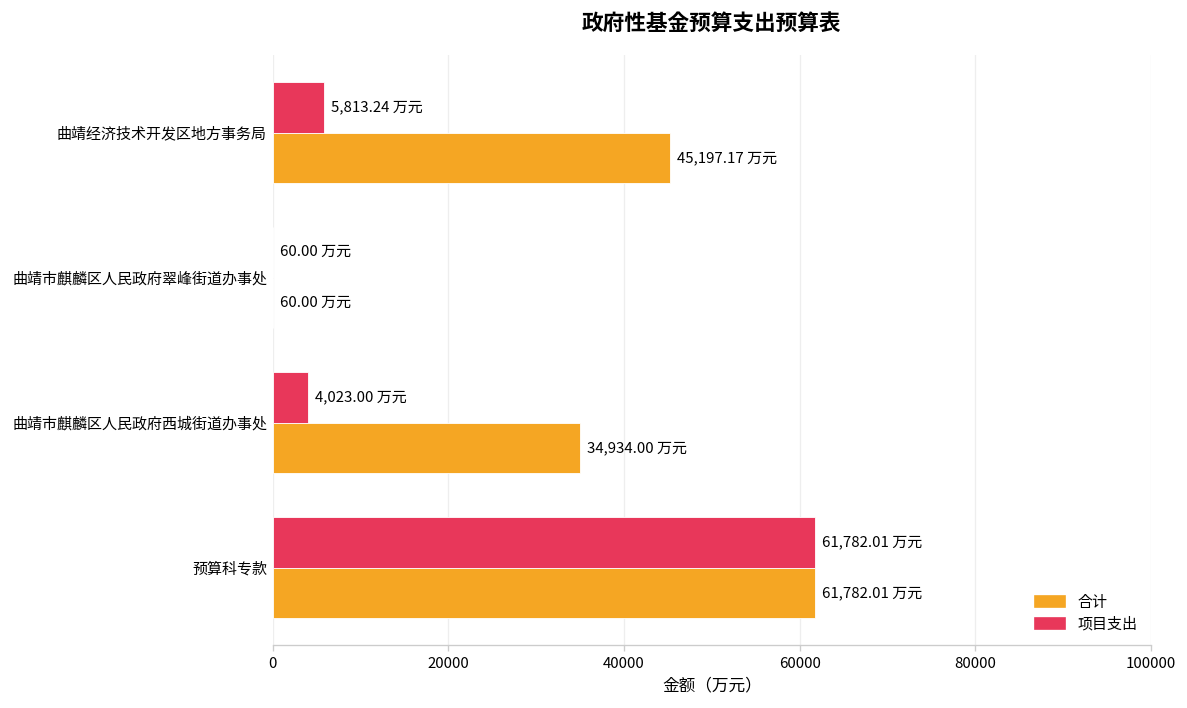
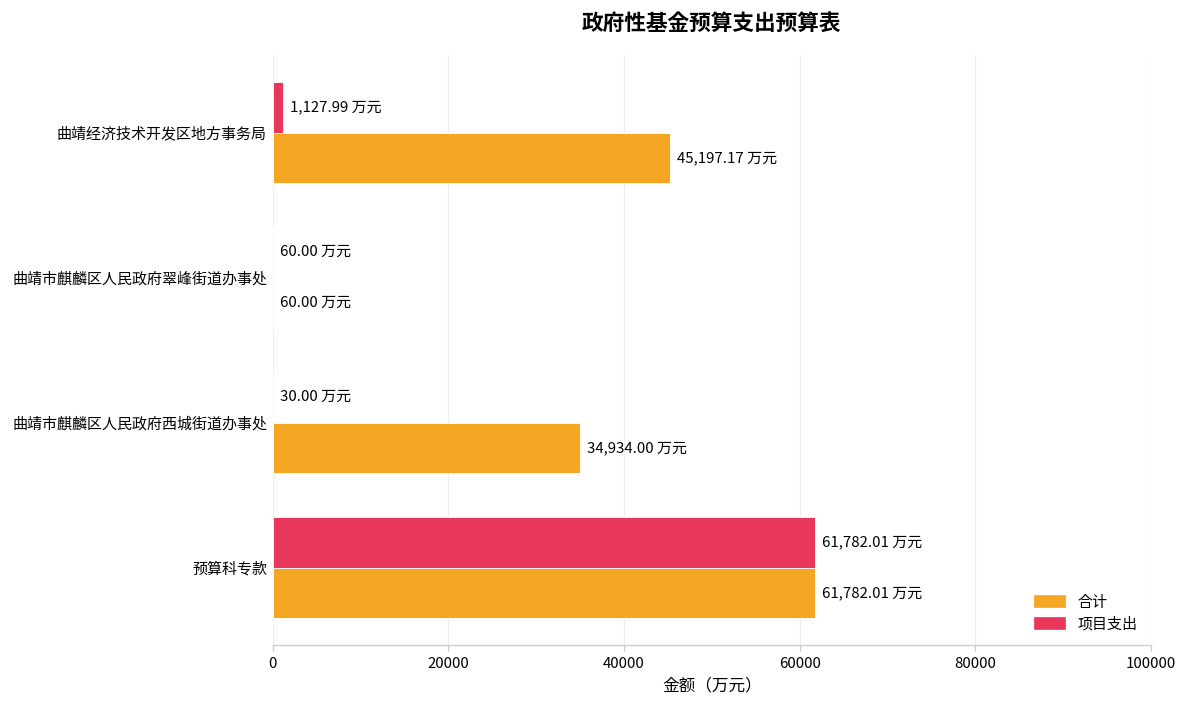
  {
    "合计": {
      "曲靖经济技术开发区地方事务局": "45,197.17",
      "曲靖市麒麟区人民政府翠峰街道办事处": "60.00",
      "曲靖市麒麟区人民政府西城街道办事处": "34,934.00",
      "预算科专款": "61,782.01"
    },
    "项目支出": {
-     "曲靖经济技术开发区地方事务局": "5,813.24",
+     "曲靖经济技术开发区地方事务局": "1,127.99",
      "曲靖市麒麟区人民政府翠峰街道办事处": "60.00",
-     "曲靖市麒麟区人民政府西城街道办事处": "4,023.00",
+     "曲靖市麒麟区人民政府西城街道办事处": "30.00",
      "预算科专款": "61,782.01"
    }
  }
